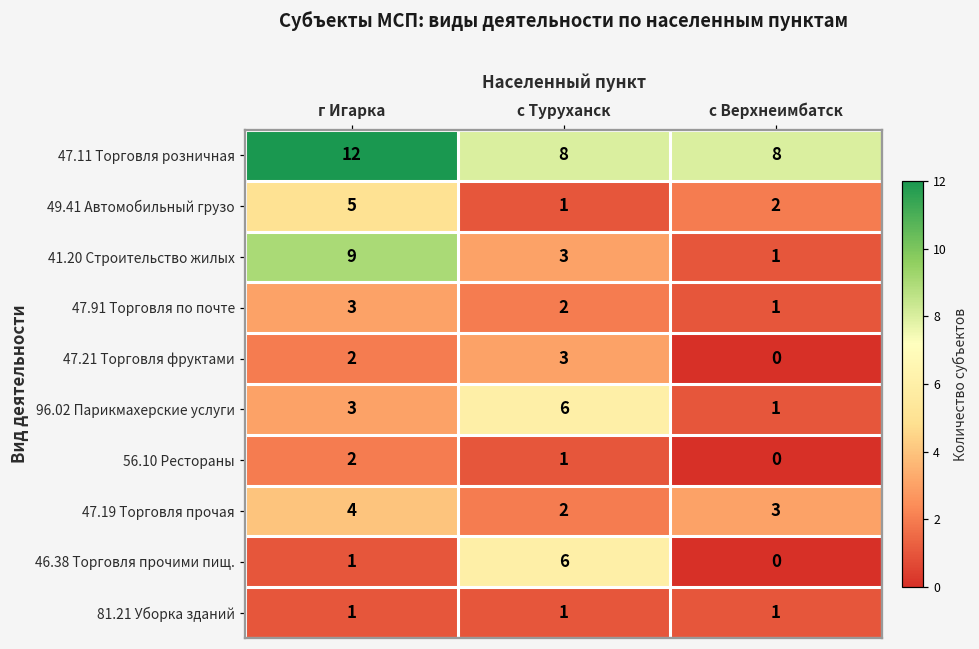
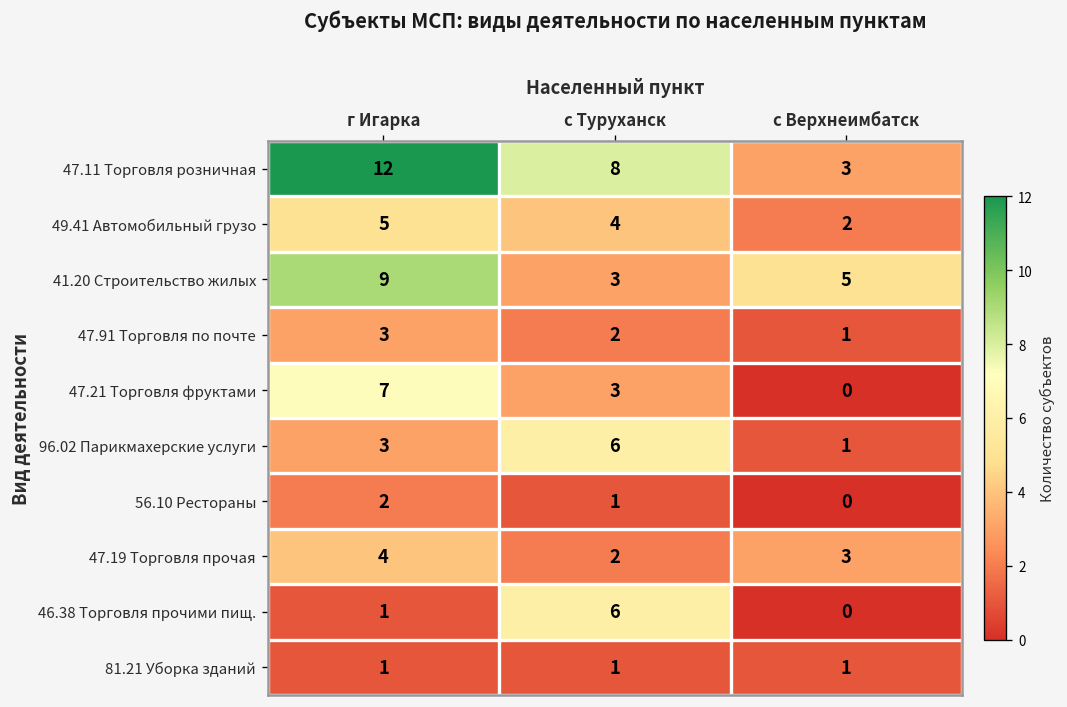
  {
    "47.11 Торговля розничная": {
      "г Игарка": 12,
      "с Туруханск": 8,
-     "с Верхнеимбатск": 8
+     "с Верхнеимбатск": 3
    },
    "49.41 Автомобильный грузо": {
      "г Игарка": 5,
-     "с Туруханск": 1,
+     "с Туруханск": 4,
      "с Верхнеимбатск": 2
    },
    "41.20 Строительство жилых": {
      "г Игарка": 9,
      "с Туруханск": 3,
-     "с Верхнеимбатск": 1
+     "с Верхнеимбатск": 5
    },
    "47.91 Торговля по почте": {
      "г Игарка": 3,
      "с Туруханск": 2,
      "с Верхнеимбатск": 1
    },
    "47.21 Торговля фруктами": {
-     "г Игарка": 2,
+     "г Игарка": 7,
      "с Туруханск": 3,
      "с Верхнеимбатск": 0
    },
    "96.02 Парикмахерские услуги": {
      "г Игарка": 3,
      "с Туруханск": 6,
      "с Верхнеимбатск": 1
    },
    "56.10 Рестораны": {
      "г Игарка": 2,
      "с Туруханск": 1,
      "с Верхнеимбатск": 0
    },
    "47.19 Торговля прочая": {
      "г Игарка": 4,
      "с Туруханск": 2,
      "с Верхнеимбатск": 3
    },
    "46.38 Торговля прочими пищ.": {
      "г Игарка": 1,
      "с Туруханск": 6,
      "с Верхнеимбатск": 0
    },
    "81.21 Уборка зданий": {
      "г Игарка": 1,
      "с Туруханск": 1,
      "с Верхнеимбатск": 1
    }
  }
